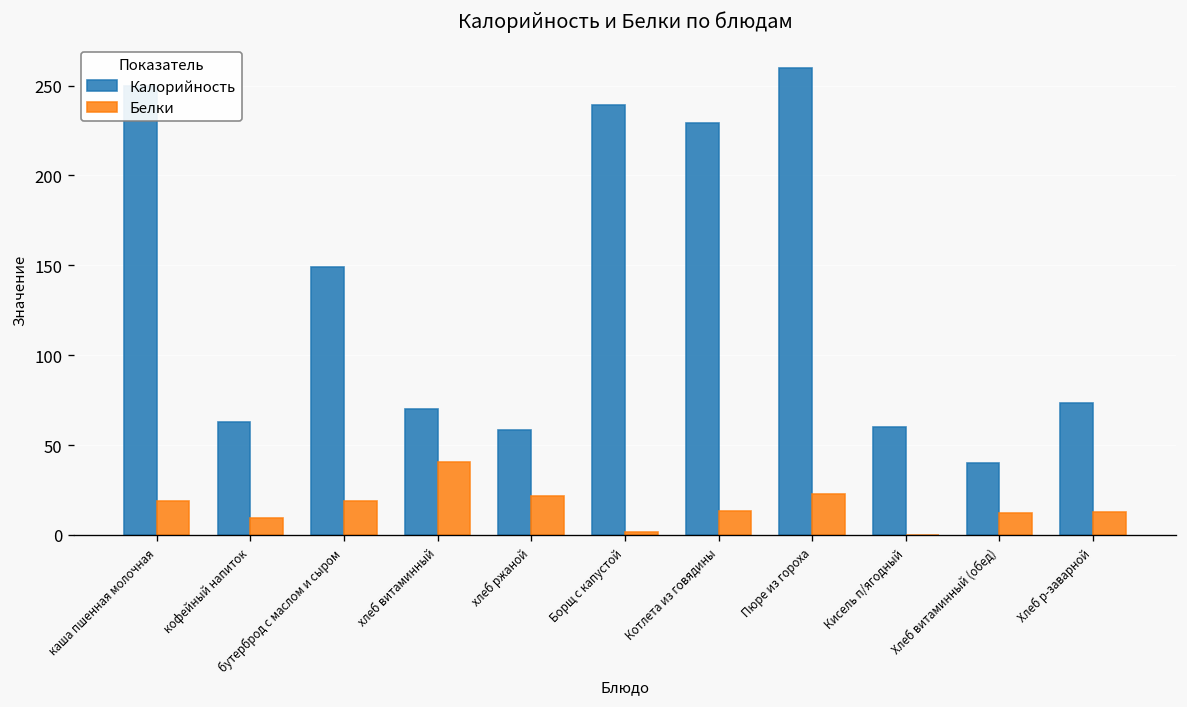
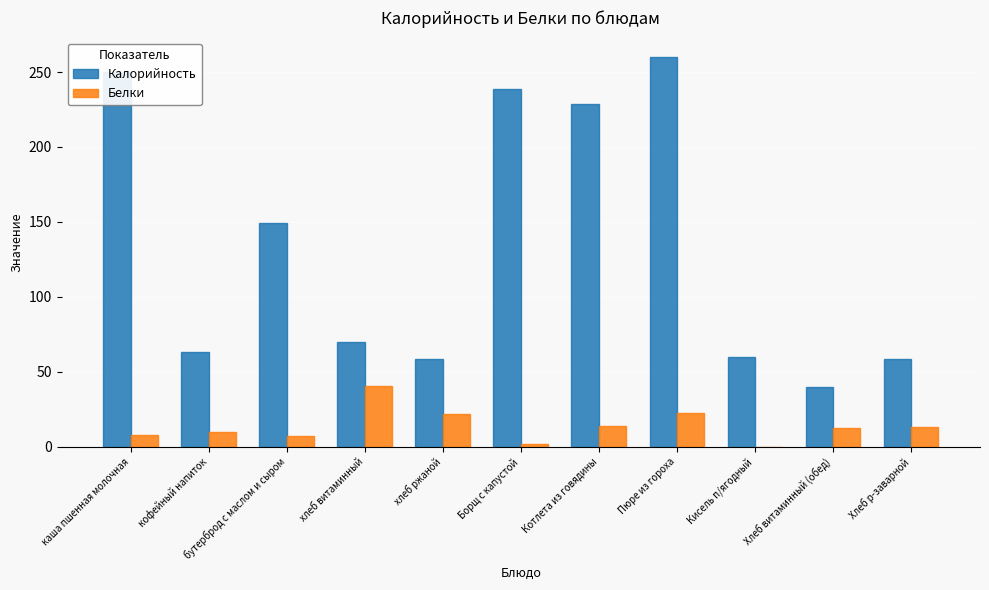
  {
    "Калорийность": {
      "кофейный напиток": 63,
      "бутерброд с маслом и сыром": 149,
      "хлеб витаминный": 70,
      "хлеб ржаной": 59,
      "Борщ с капустой": 239,
      "Котлета из говядины": 229,
      "Пюре из гороха": 260,
      "Кисель п/ягодный": 60,
      "Хлеб витаминный (обед)": 40,
-     "Хлеб р-заварной": 74
+     "Хлеб р-заварной": 59
    },
    "Белки": {
-     "каша пшенная молочная": 19,
+     "каша пшенная молочная": 8,
      "кофейный напиток": 10,
-     "бутерброд с маслом и сыром": 19,
+     "бутерброд с маслом и сыром": 7,
      "хлеб витаминный": 41,
      "хлеб ржаной": 22,
      "Борщ с капустой": 2,
      "Котлета из говядины": 14,
      "Пюре из гороха": 23,
      "Кисель п/ягодный": 0,
      "Хлеб витаминный (обед)": 13,
      "Хлеб р-заварной": 13
    }
  }
